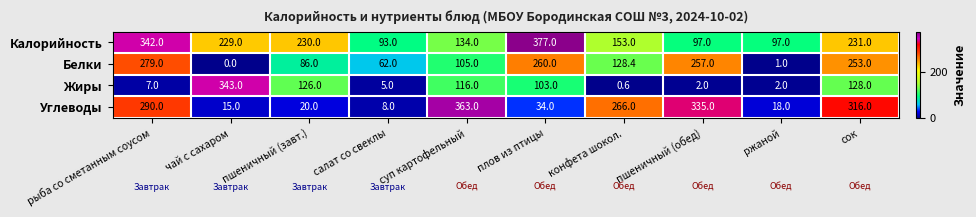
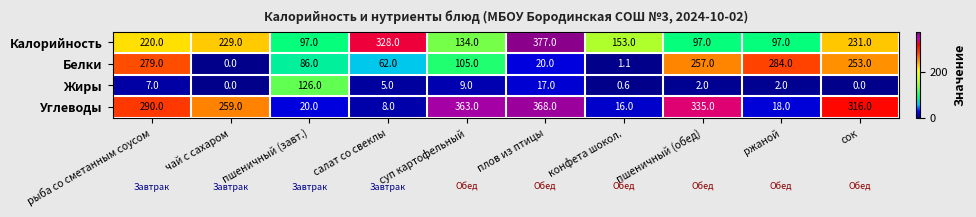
  {
    "Калорийность": {
-     "рыба со сметанным соусом": 342.0,
+     "рыба со сметанным соусом": 220.0,
      "чай с сахаром": 229.0,
-     "пшеничный (завт.)": 230.0,
-     "салат со свеклы": 93.0,
+     "пшеничный (завт.)": 97.0,
+     "салат со свеклы": 328.0,
      "суп картофельный": 134.0,
      "плов из птицы": 377.0,
      "конфета шокол.": 153.0,
      "пшеничный (обед)": 97.0,
      "ржаной": 97.0,
      "сок": 231.0
    },
    "Белки": {
      "рыба со сметанным соусом": 279.0,
      "чай с сахаром": 0.0,
      "пшеничный (завт.)": 86.0,
      "салат со свеклы": 62.0,
      "суп картофельный": 105.0,
-     "плов из птицы": 260.0,
-     "конфета шокол.": 128.4,
+     "плов из птицы": 20.0,
+     "конфета шокол.": 1.1,
      "пшеничный (обед)": 257.0,
-     "ржаной": 1.0,
+     "ржаной": 284.0,
      "сок": 253.0
    },
    "Жиры": {
      "рыба со сметанным соусом": 7.0,
-     "чай с сахаром": 343.0,
+     "чай с сахаром": 0.0,
      "пшеничный (завт.)": 126.0,
      "салат со свеклы": 5.0,
-     "суп картофельный": 116.0,
-     "плов из птицы": 103.0,
+     "суп картофельный": 9.0,
+     "плов из птицы": 17.0,
      "конфета шокол.": 0.6,
      "пшеничный (обед)": 2.0,
      "ржаной": 2.0,
-     "сок": 128.0
+     "сок": 0.0
    },
    "Углеводы": {
      "рыба со сметанным соусом": 290.0,
-     "чай с сахаром": 15.0,
+     "чай с сахаром": 259.0,
      "пшеничный (завт.)": 20.0,
      "салат со свеклы": 8.0,
      "суп картофельный": 363.0,
-     "плов из птицы": 34.0,
-     "конфета шокол.": 266.0,
+     "плов из птицы": 368.0,
+     "конфета шокол.": 16.0,
      "пшеничный (обед)": 335.0,
      "ржаной": 18.0,
      "сок": 316.0
    }
  }
